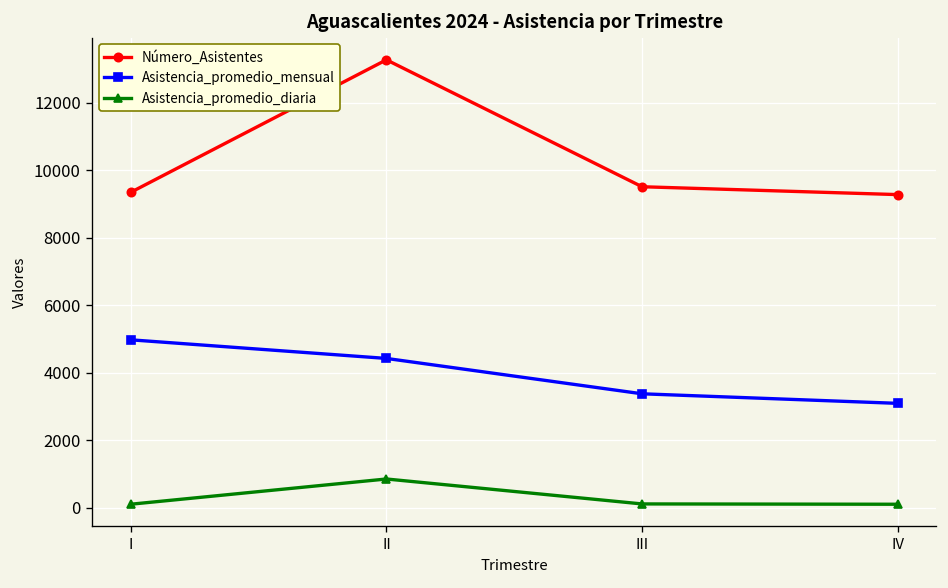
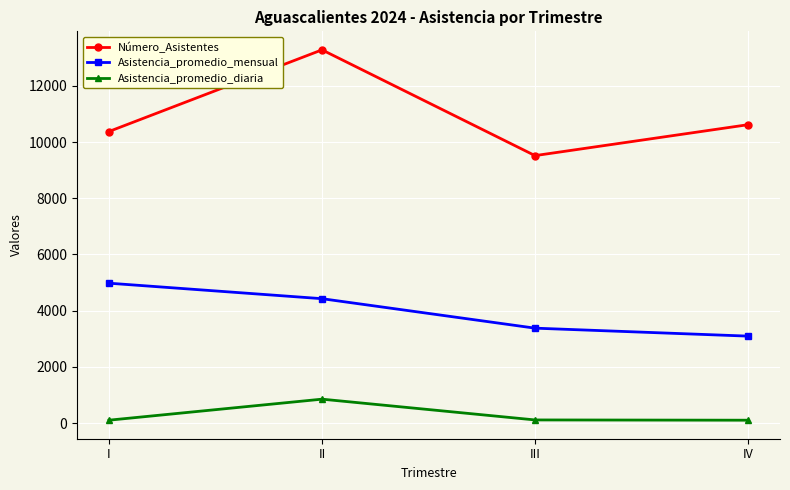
  {
    "Número_Asistentes": {
-     "I": 9400,
+     "I": 10400,
      "II": 13300,
      "III": 9500,
-     "IV": 9300
+     "IV": 10600
    },
    "Asistencia_promedio_mensual": {
      "I": 5000,
      "II": 4400,
      "III": 3400,
      "IV": 3100
    },
    "Asistencia_promedio_diaria": {
      "I": 100,
      "II": 900,
      "III": 100,
      "IV": 100
    }
  }
